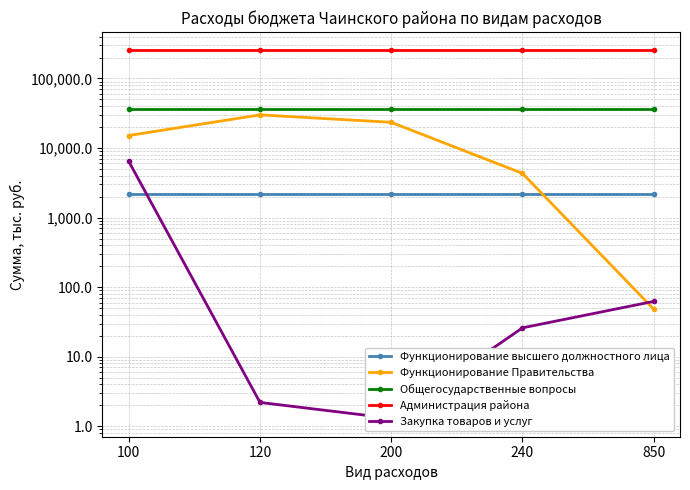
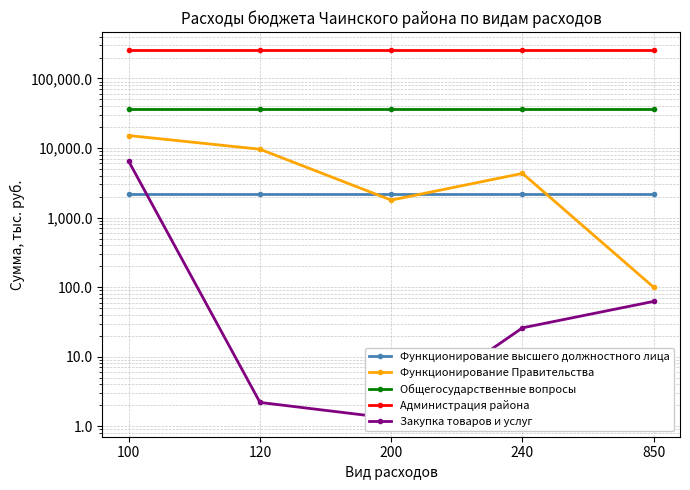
  {
    "Функционирование высшего должностного лица": {
      "100": "2,100",
      "120": "2,100",
      "200": "2,100",
      "240": "2,100",
      "850": "2,100"
    },
    "Функционирование Правительства": {
      "100": "15,000",
-     "120": "30,000",
-     "200": "23,000",
+     "120": "10,000",
+     "200": "1,800",
      "240": "4,000",
-     "850": "50"
+     "850": "100"
    },
    "Общегосударственные вопросы": {
      "100": "40,000",
      "120": "40,000",
      "200": "40,000",
      "240": "40,000",
      "850": "40,000"
    },
    "Администрация района": {
      "100": "250,000",
      "120": "250,000",
      "200": "250,000",
      "240": "250,000",
      "850": "250,000"
    },
    "Закупка товаров и услуг": {
      "100": "6,000",
      "120": "2.2",
      "240": "26",
      "850": "60"
    }
  }
